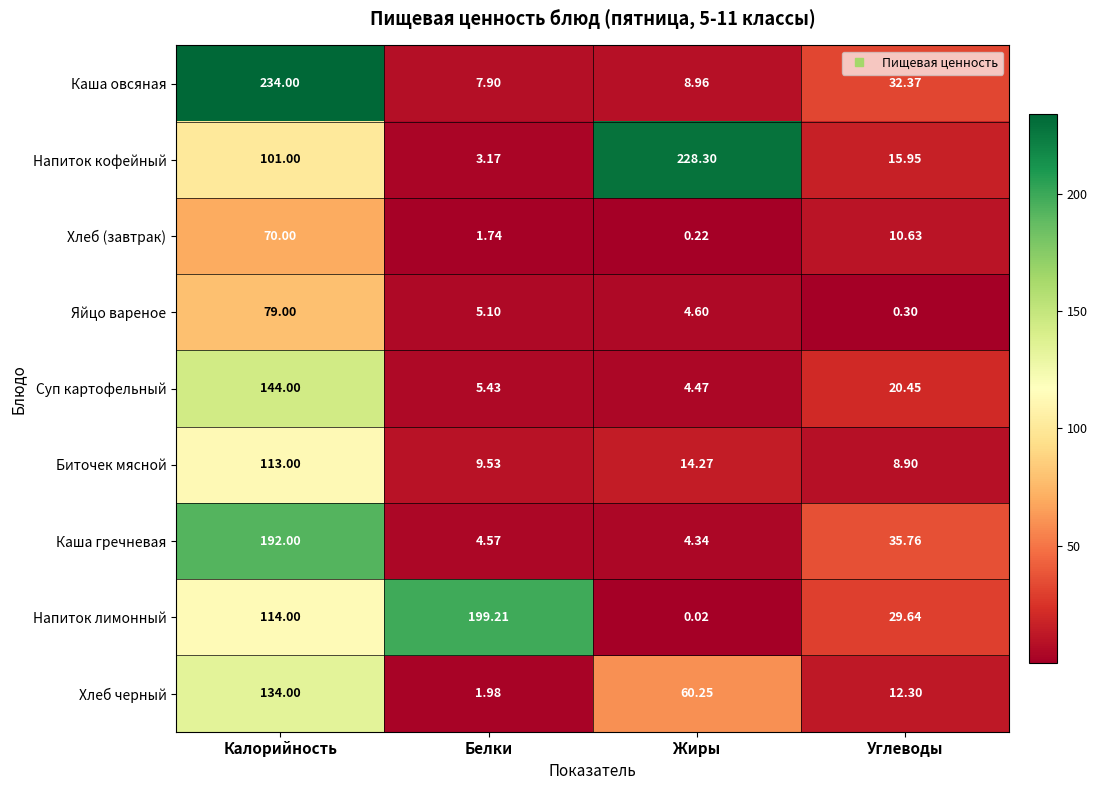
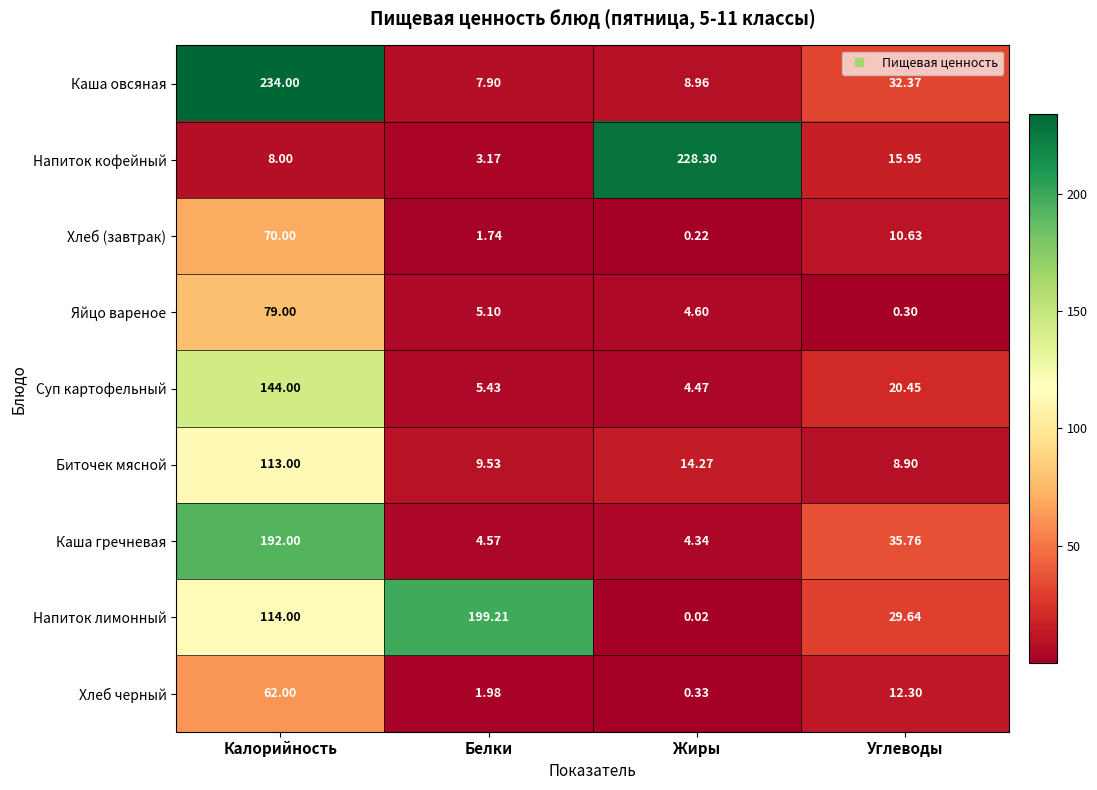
  {
    "Каша овсяная": {
      "Калорийность": 234.00,
      "Белки": 7.90,
      "Жиры": 8.96,
      "Углеводы": 32.37
    },
    "Напиток кофейный": {
-     "Калорийность": 101.00,
+     "Калорийность": 8.00,
      "Белки": 3.17,
      "Жиры": 228.30,
      "Углеводы": 15.95
    },
    "Хлеб (завтрак)": {
      "Калорийность": 70.00,
      "Белки": 1.74,
      "Жиры": 0.22,
      "Углеводы": 10.63
    },
    "Яйцо вареное": {
      "Калорийность": 79.00,
      "Белки": 5.10,
      "Жиры": 4.60,
      "Углеводы": 0.30
    },
    "Суп картофельный": {
      "Калорийность": 144.00,
      "Белки": 5.43,
      "Жиры": 4.47,
      "Углеводы": 20.45
    },
    "Биточек мясной": {
      "Калорийность": 113.00,
      "Белки": 9.53,
      "Жиры": 14.27,
      "Углеводы": 8.90
    },
    "Каша гречневая": {
      "Калорийность": 192.00,
      "Белки": 4.57,
      "Жиры": 4.34,
      "Углеводы": 35.76
    },
    "Напиток лимонный": {
      "Калорийность": 114.00,
      "Белки": 199.21,
      "Жиры": 0.02,
      "Углеводы": 29.64
    },
    "Хлеб черный": {
-     "Калорийность": 134.00,
+     "Калорийность": 62.00,
      "Белки": 1.98,
-     "Жиры": 60.25,
+     "Жиры": 0.33,
      "Углеводы": 12.30
    }
  }
